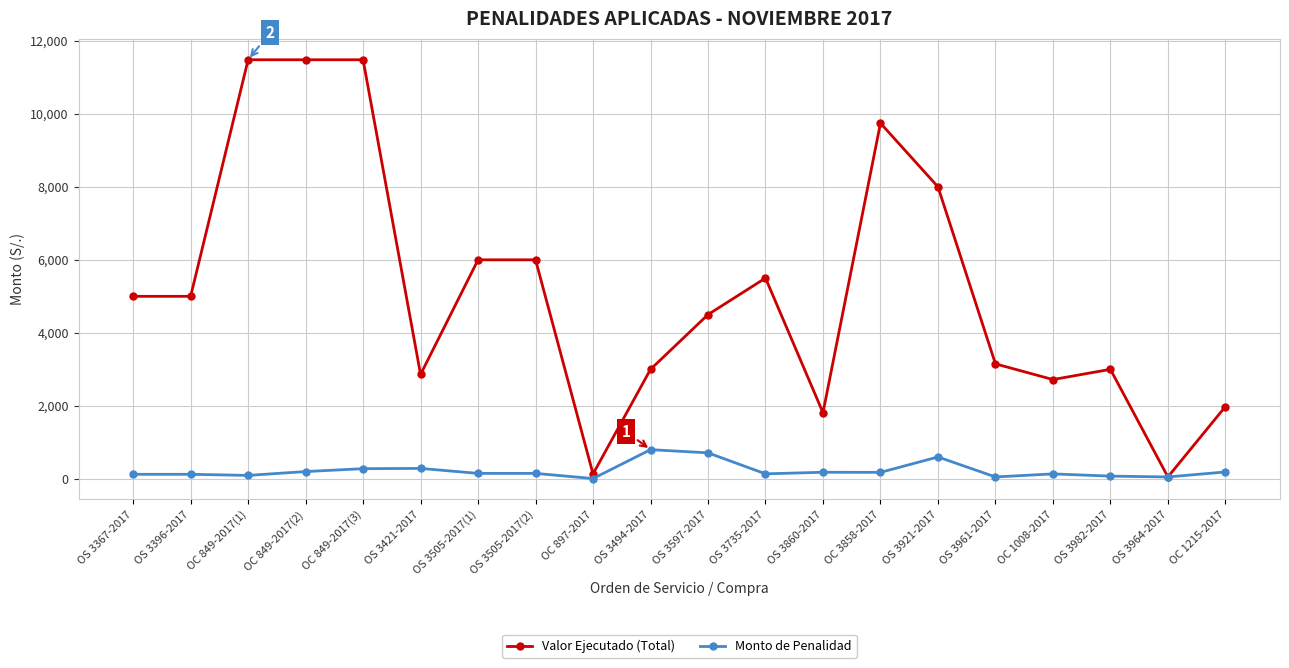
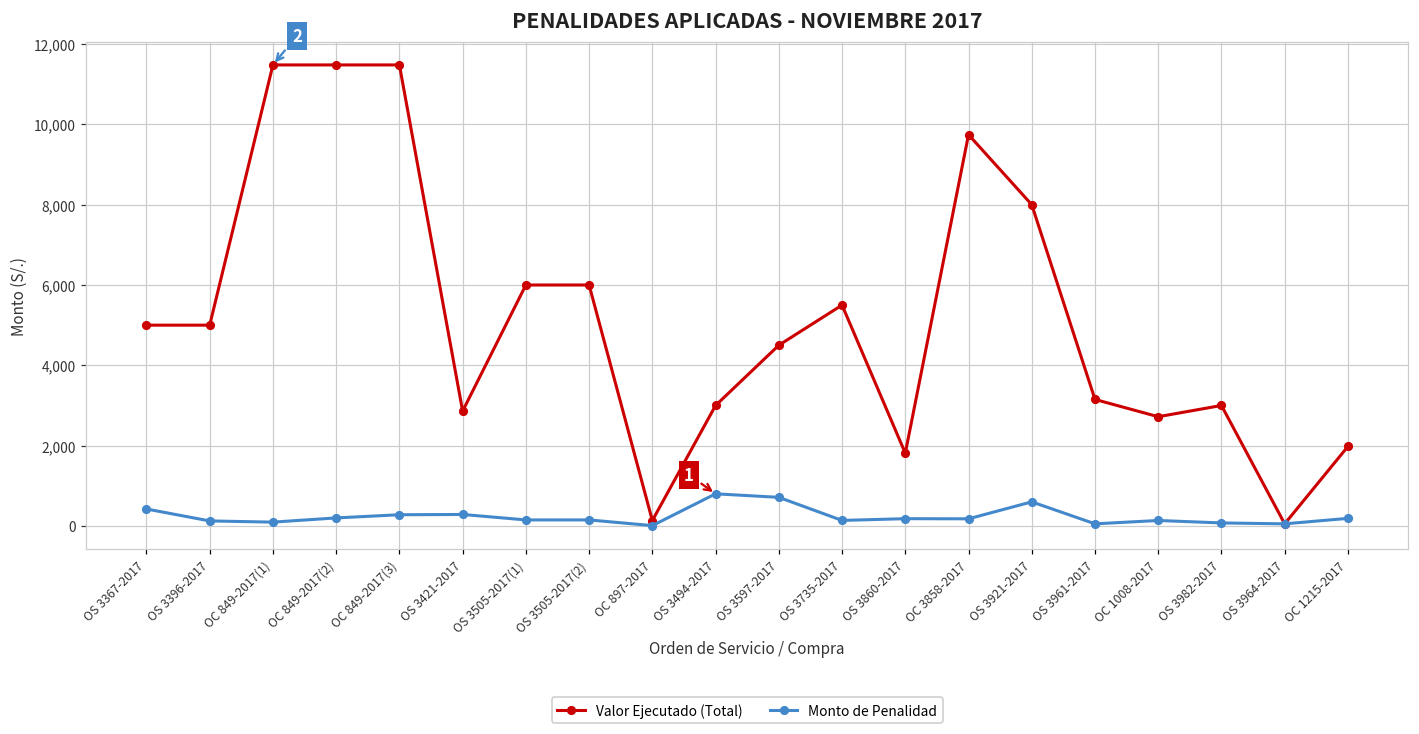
  {
    "Valor Ejecutado (Total)": {
      "OS 3367-2017": "5,000",
      "OS 3396-2017": "5,000",
      "OC 849-2017(2)": "11,500",
      "OC 849-2017(3)": "11,500",
      "OS 3421-2017": "2,900",
      "OS 3505-2017(1)": "6,000",
      "OS 3505-2017(2)": "6,000",
      "OC 897-2017": "100",
      "OS 3494-2017": "3,000",
      "OS 3597-2017": "4,500",
      "OS 3735-2017": "5,500",
      "OS 3860-2017": "1,800",
      "OC 3858-2017": "9,700",
      "OS 3921-2017": "8,000",
      "OS 3961-2017": "3,200",
      "OC 1008-2017": "2,700",
      "OS 3982-2017": "3,000",
      "OC 1215-2017": "2,000"
    },
    "Monto de Penalidad": {
-     "OS 3367-2017": "100",
+     "OS 3367-2017": "400",
      "OS 3396-2017": "100",
      "OC 849-2017(1)": "100",
      "OC 849-2017(2)": "200",
      "OC 849-2017(3)": "300",
      "OS 3421-2017": "300",
      "OS 3505-2017(1)": "200",
      "OS 3505-2017(2)": "200",
      "OC 897-2017": "0",
      "OS 3597-2017": "700",
      "OS 3735-2017": "100",
      "OS 3860-2017": "200",
      "OC 3858-2017": "200",
      "OS 3921-2017": "600",
      "OS 3961-2017": "100",
      "OC 1008-2017": "100",
      "OS 3982-2017": "100",
      "OC 1215-2017": "200"
    }
  }
